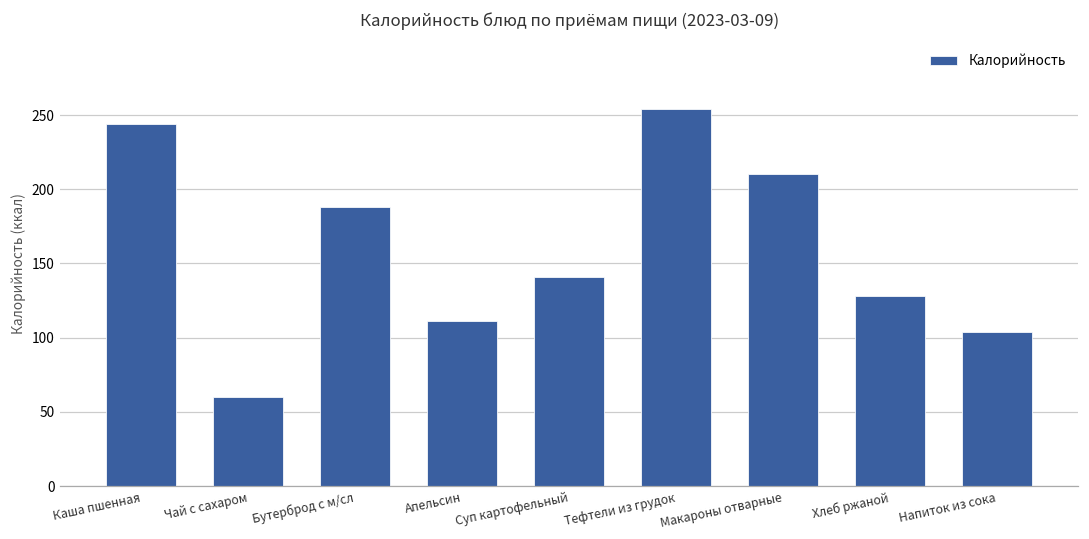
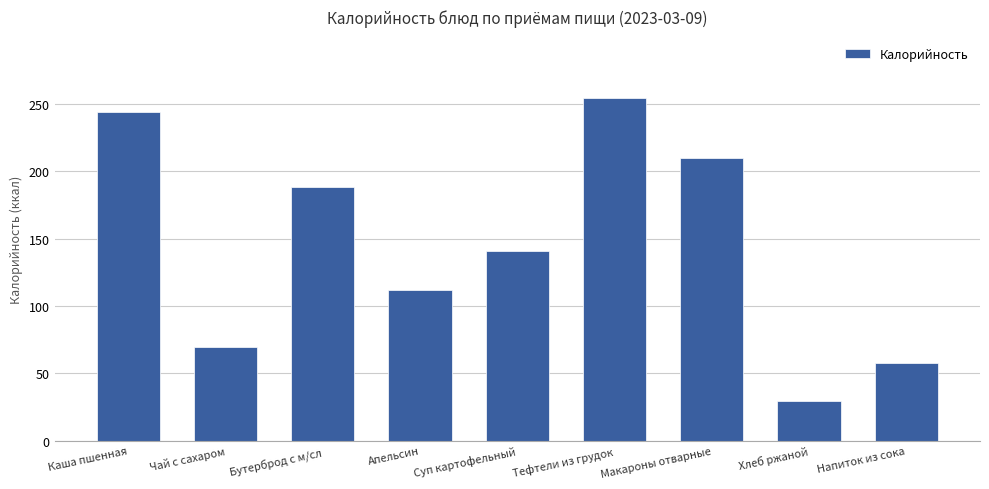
  {
    "Каша пшенная": 244,
-   "Чай с сахаром": 60,
+   "Чай с сахаром": 69,
    "Бутерброд с м/сл": 188,
    "Апельсин": 112,
    "Суп картофельный": 141,
    "Тефтели из грудок": 254,
    "Макароны отварные": 210,
-   "Хлеб ржаной": 128,
-   "Напиток из сока": 104
+   "Хлеб ржаной": 30,
+   "Напиток из сока": 58
  }
